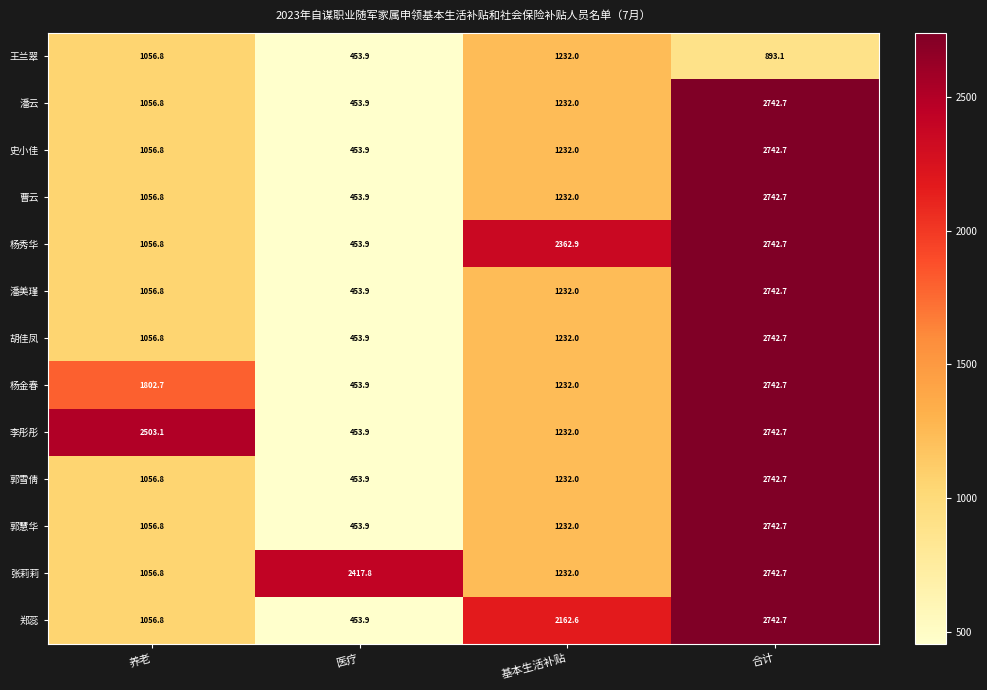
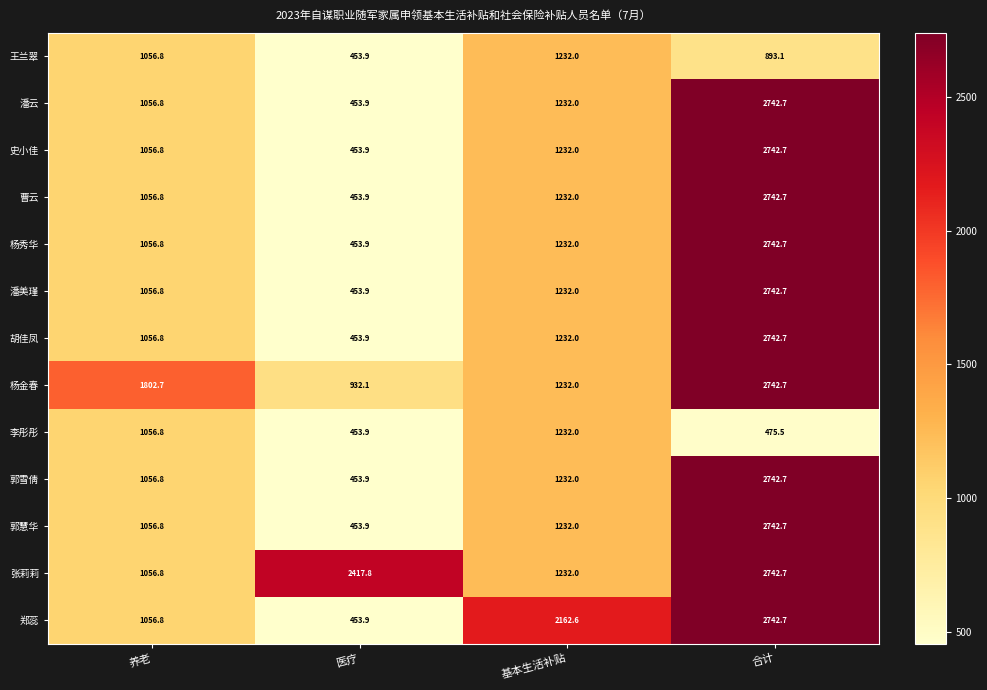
  {
    "王兰翠": {
      "养老": 1056.8,
      "医疗": 453.9,
      "基本生活补贴": 1232.0,
      "合计": 893.1
    },
    "潘云": {
      "养老": 1056.8,
      "医疗": 453.9,
      "基本生活补贴": 1232.0,
      "合计": 2742.7
    },
    "史小佳": {
      "养老": 1056.8,
      "医疗": 453.9,
      "基本生活补贴": 1232.0,
      "合计": 2742.7
    },
    "曹云": {
      "养老": 1056.8,
      "医疗": 453.9,
      "基本生活补贴": 1232.0,
      "合计": 2742.7
    },
    "杨秀华": {
      "养老": 1056.8,
      "医疗": 453.9,
-     "基本生活补贴": 2362.9,
+     "基本生活补贴": 1232.0,
      "合计": 2742.7
    },
    "潘美瑾": {
      "养老": 1056.8,
      "医疗": 453.9,
      "基本生活补贴": 1232.0,
      "合计": 2742.7
    },
    "胡佳凤": {
      "养老": 1056.8,
      "医疗": 453.9,
      "基本生活补贴": 1232.0,
      "合计": 2742.7
    },
    "杨金春": {
      "养老": 1802.7,
-     "医疗": 453.9,
+     "医疗": 932.1,
      "基本生活补贴": 1232.0,
      "合计": 2742.7
    },
    "李彤彤": {
-     "养老": 2503.1,
+     "养老": 1056.8,
      "医疗": 453.9,
      "基本生活补贴": 1232.0,
-     "合计": 2742.7
+     "合计": 475.5
    },
    "郭雪倩": {
      "养老": 1056.8,
      "医疗": 453.9,
      "基本生活补贴": 1232.0,
      "合计": 2742.7
    },
    "郭慧华": {
      "养老": 1056.8,
      "医疗": 453.9,
      "基本生活补贴": 1232.0,
      "合计": 2742.7
    },
    "张莉莉": {
      "养老": 1056.8,
      "医疗": 2417.8,
      "基本生活补贴": 1232.0,
      "合计": 2742.7
    },
    "郑蕊": {
      "养老": 1056.8,
      "医疗": 453.9,
      "基本生活补贴": 2162.6,
      "合计": 2742.7
    }
  }
